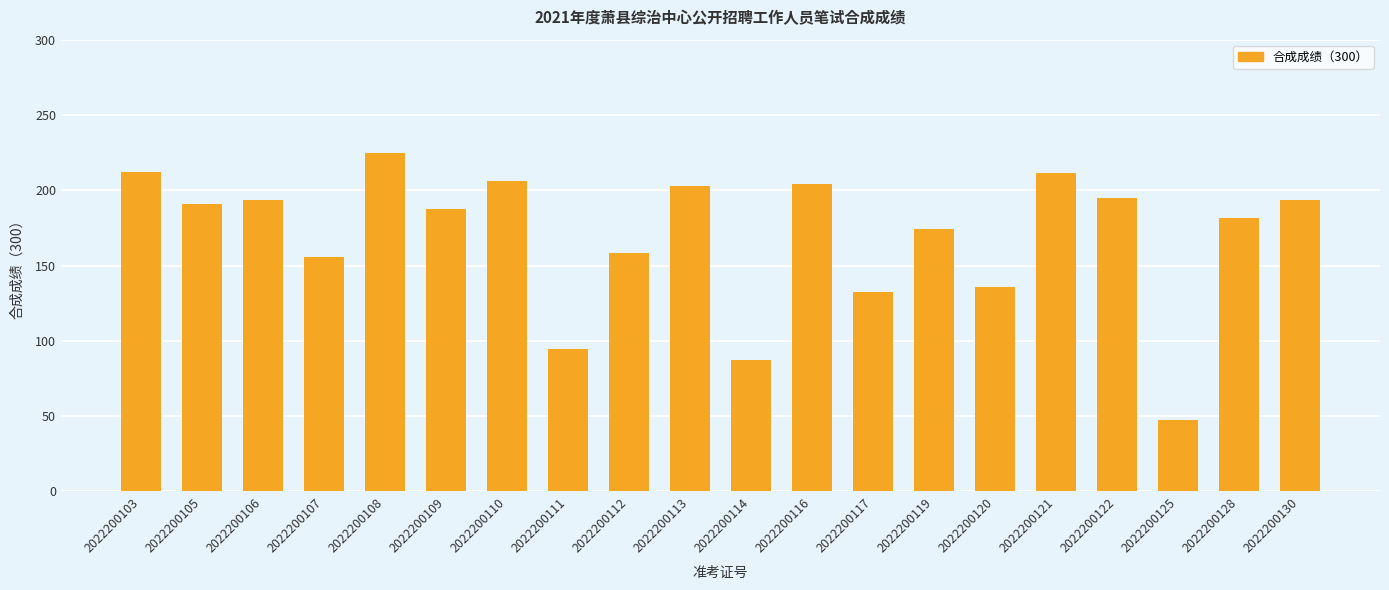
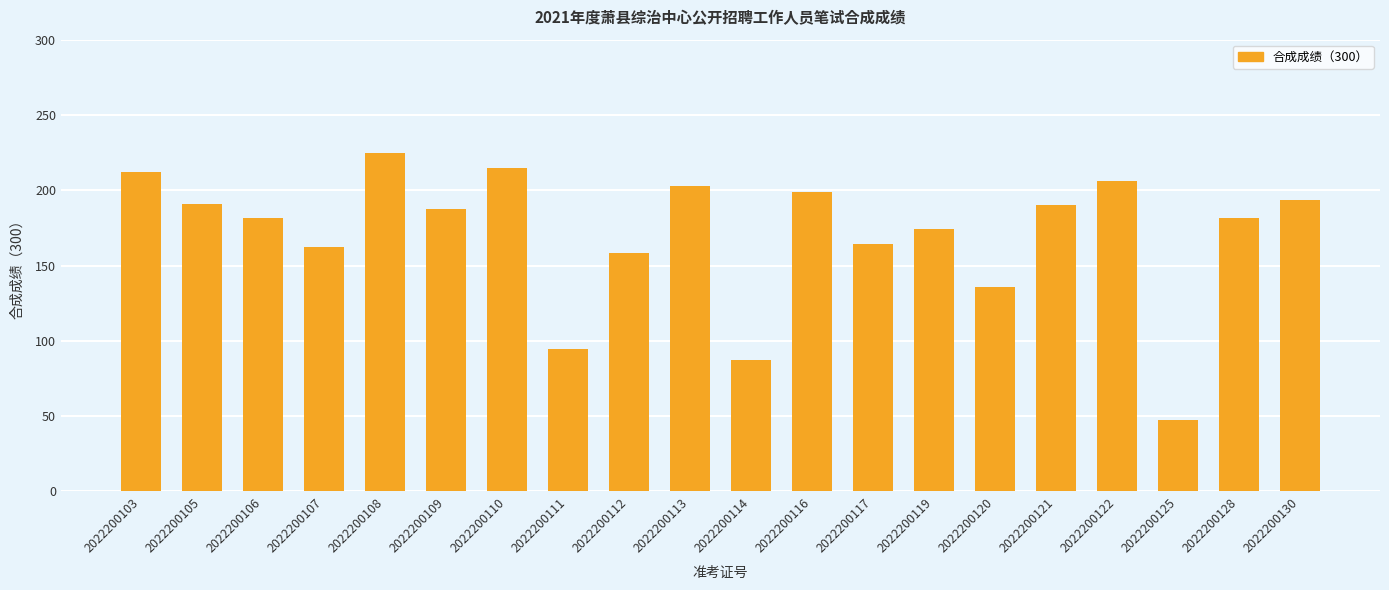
  {
    "2022200103": 212,
    "2022200105": 191,
-   "2022200106": 193,
-   "2022200107": 156,
+   "2022200106": 182,
+   "2022200107": 162,
    "2022200108": 225,
    "2022200109": 188,
-   "2022200110": 206,
+   "2022200110": 215,
    "2022200111": 94,
    "2022200112": 159,
    "2022200113": 203,
    "2022200114": 87,
-   "2022200116": 204,
-   "2022200117": 133,
+   "2022200116": 199,
+   "2022200117": 164,
    "2022200119": 174,
    "2022200120": 136,
-   "2022200121": 212,
-   "2022200122": 195,
+   "2022200121": 190,
+   "2022200122": 206,
    "2022200125": 48,
    "2022200128": 182,
    "2022200130": 194
  }
